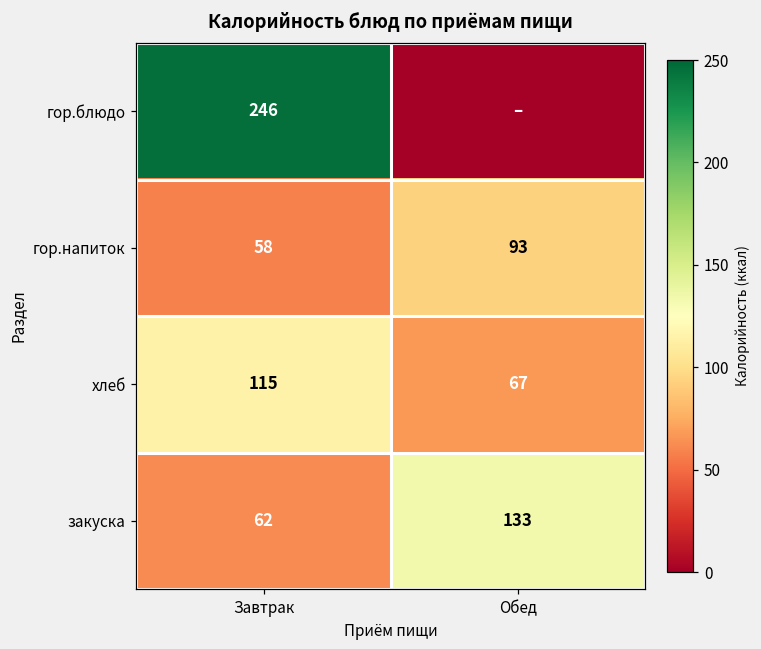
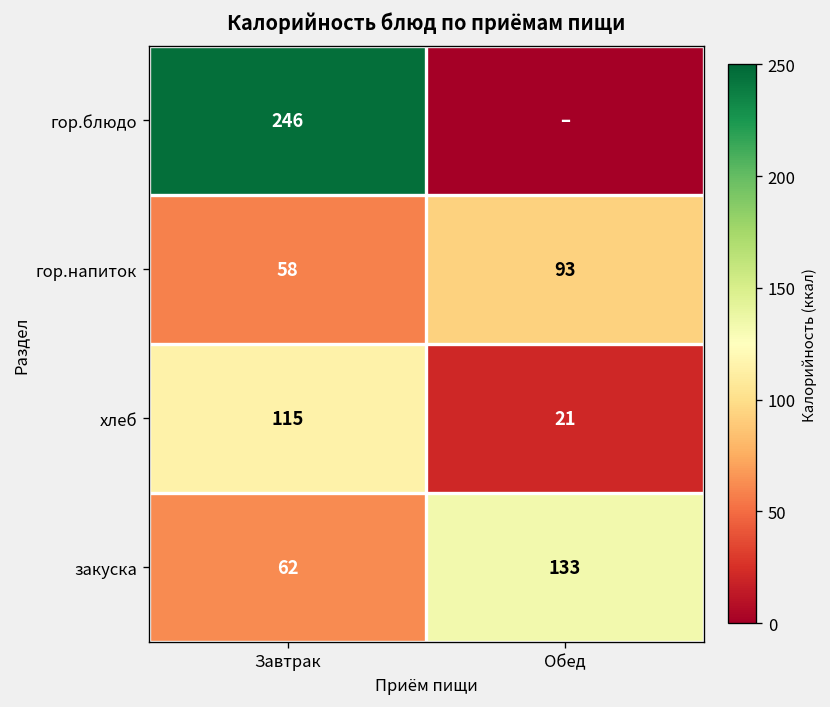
  {
    "гор.блюдо": {
      "Завтрак": 246
    },
    "гор.напиток": {
      "Завтрак": 58,
      "Обед": 93
    },
    "хлеб": {
      "Завтрак": 115,
-     "Обед": 67
+     "Обед": 21
    },
    "закуска": {
      "Завтрак": 62,
      "Обед": 133
    }
  }
